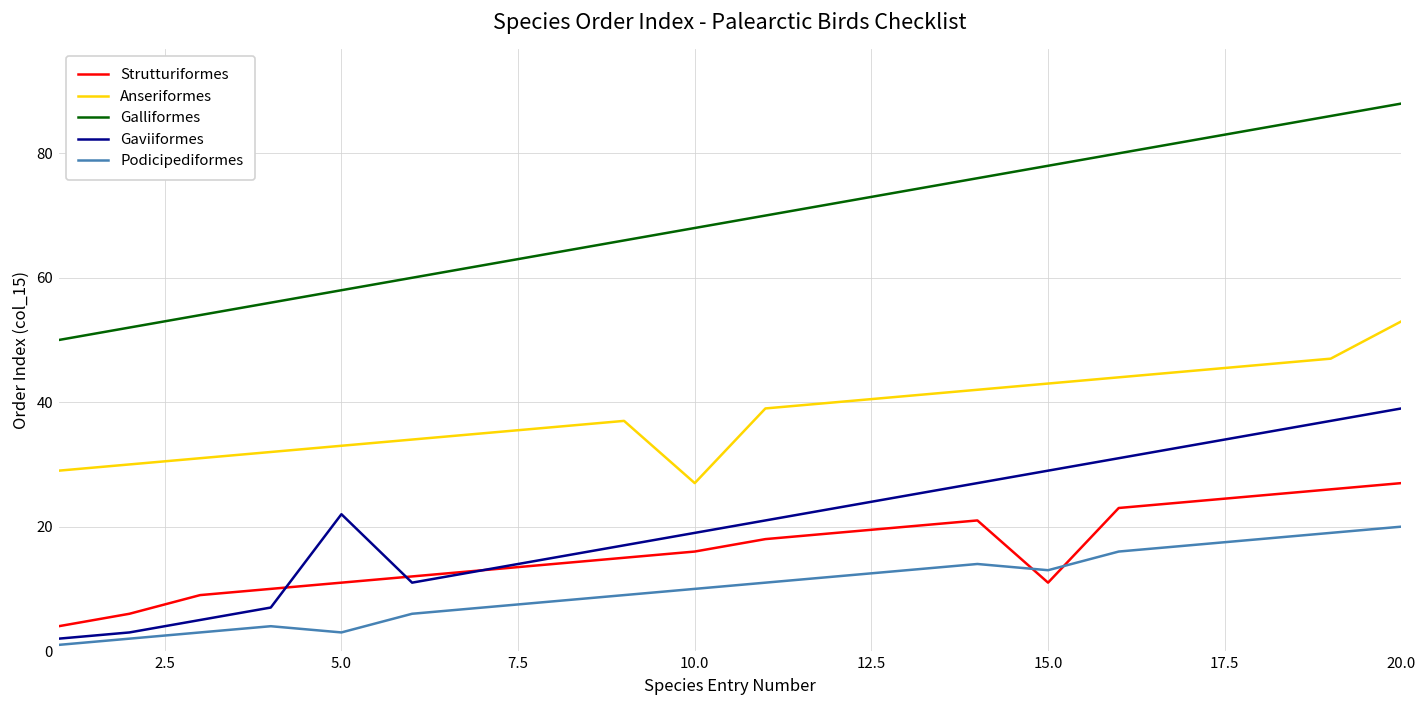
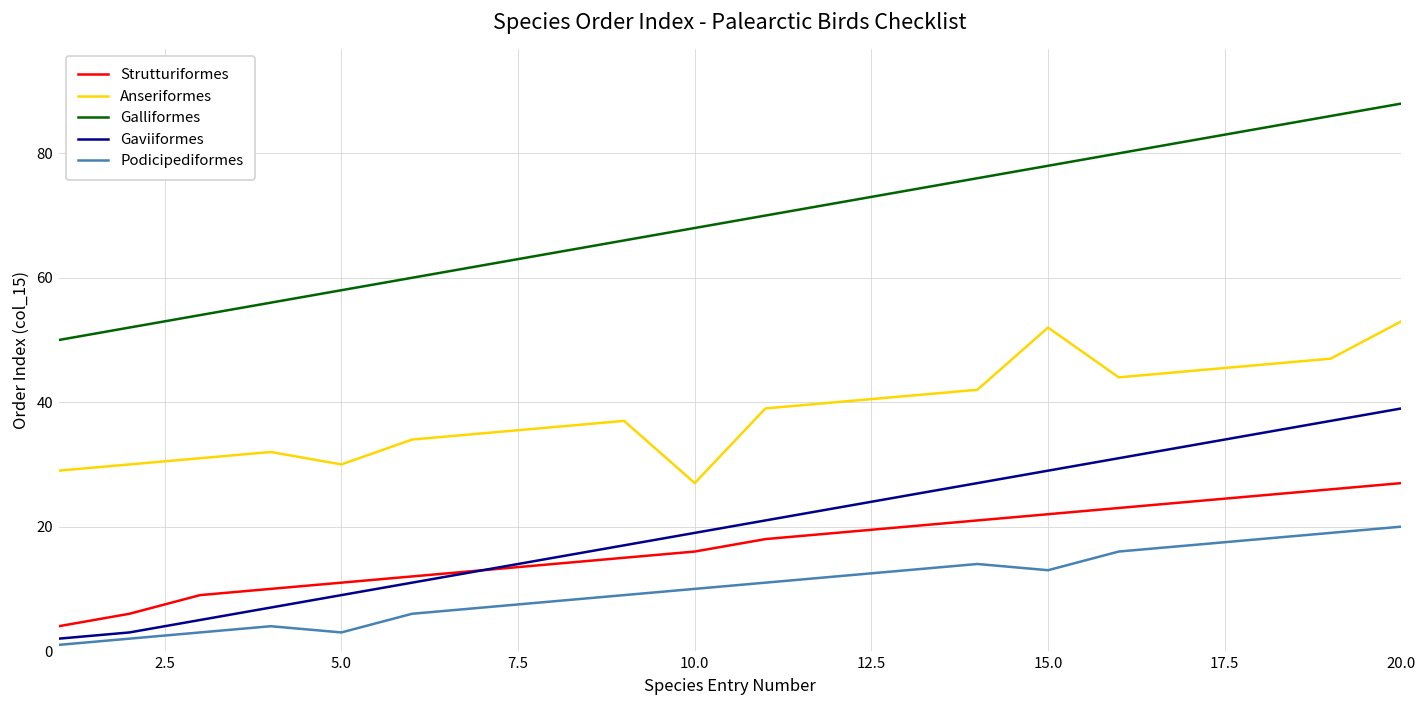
  {
    "Strutturiformes": {
      "5.0": 11,
      "10.0": 16,
-     "15.0": 11,
+     "15.0": 22,
      "20.0": 27
    },
    "Anseriformes": {
-     "5.0": 33,
+     "5.0": 30,
      "10.0": 27,
-     "15.0": 43,
+     "15.0": 52,
      "20.0": 53
    },
    "Galliformes": {
      "5.0": 58,
      "10.0": 68,
      "15.0": 78,
      "20.0": 88
    },
    "Gaviiformes": {
-     "5.0": 22,
+     "5.0": 9,
      "10.0": 19,
      "15.0": 29,
      "20.0": 39
    },
    "Podicipediformes": {
      "5.0": 3,
      "10.0": 10,
      "15.0": 13,
      "20.0": 20
    }
  }
